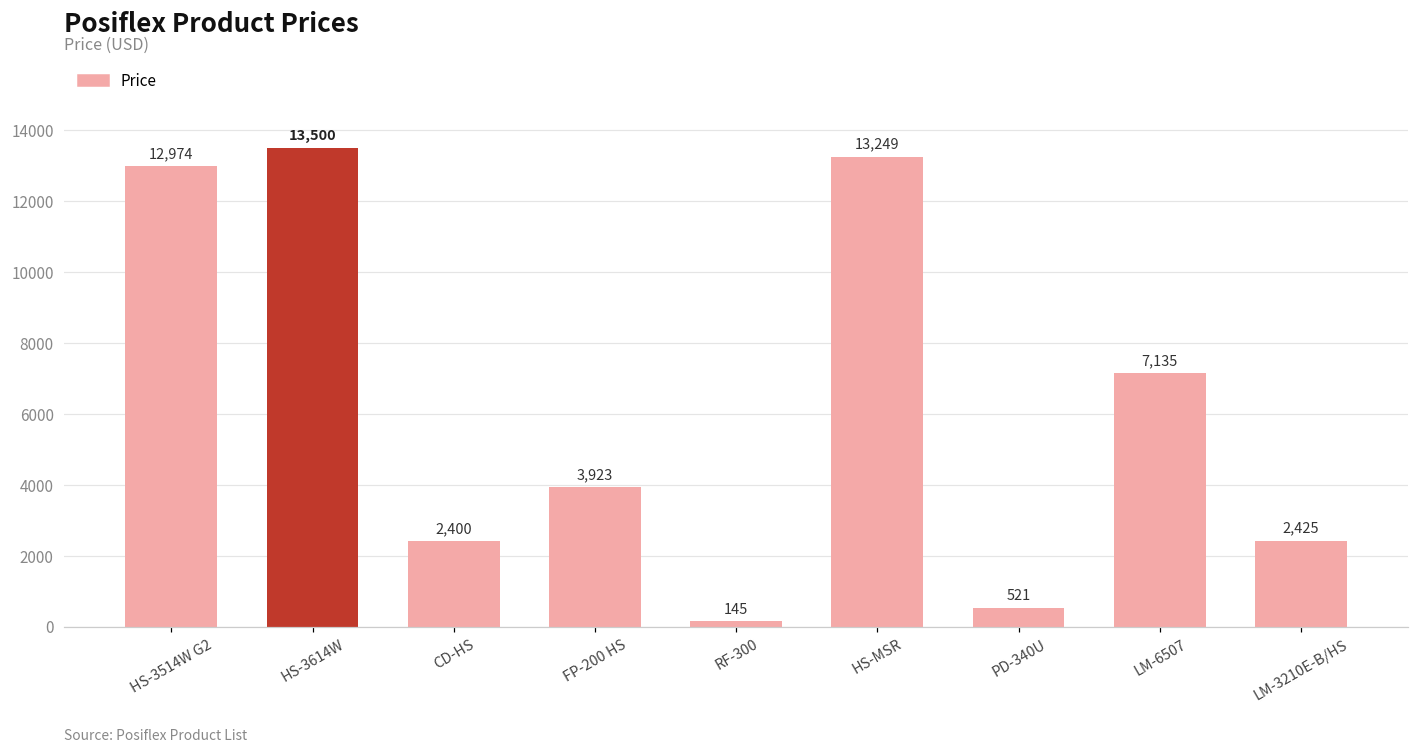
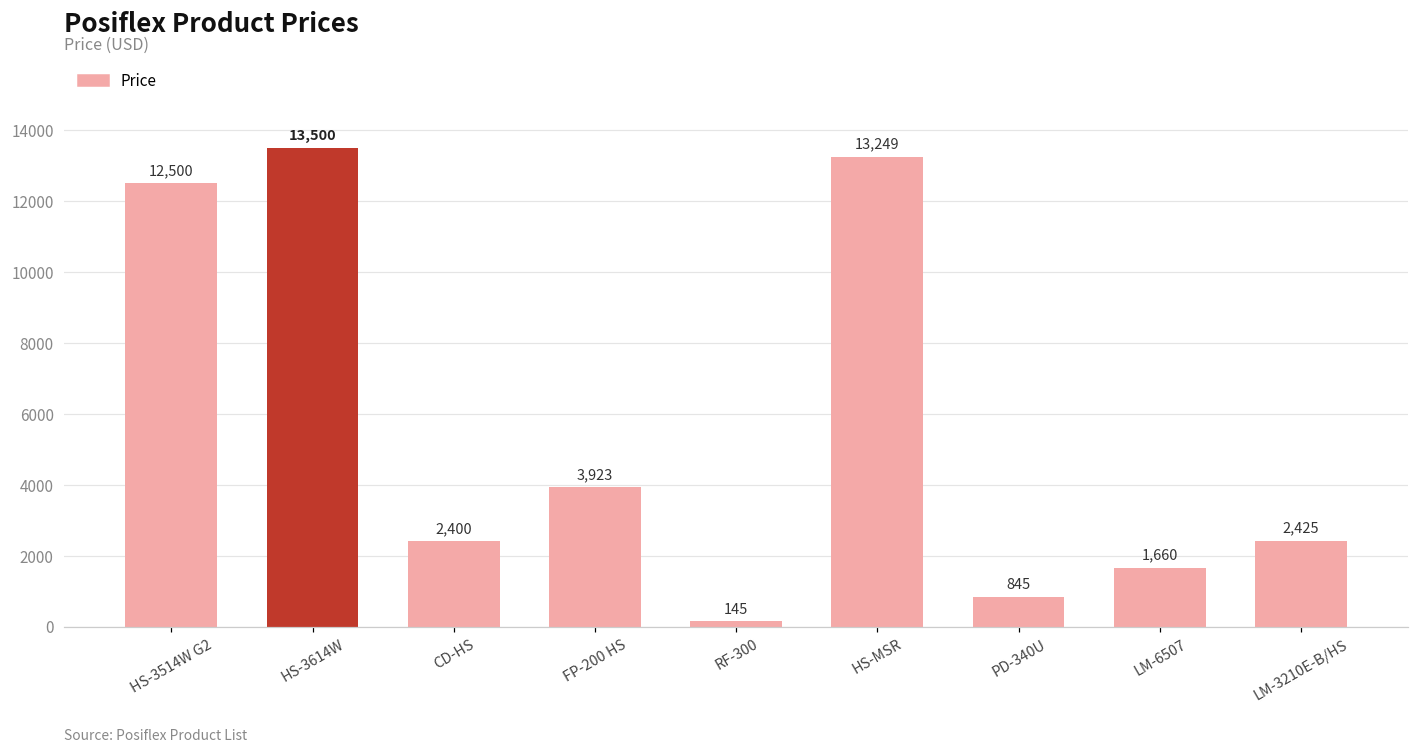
  {
-   "HS-3514W G2": "12,974",
+   "HS-3514W G2": "12,500",
    "HS-3614W": "13,500",
    "CD-HS": "2,400",
    "FP-200 HS": "3,923",
    "RF-300": "145",
    "HS-MSR": "13,249",
-   "PD-340U": "521",
-   "LM-6507": "7,135",
+   "PD-340U": "845",
+   "LM-6507": "1,660",
    "LM-3210E-B/HS": "2,425"
  }
